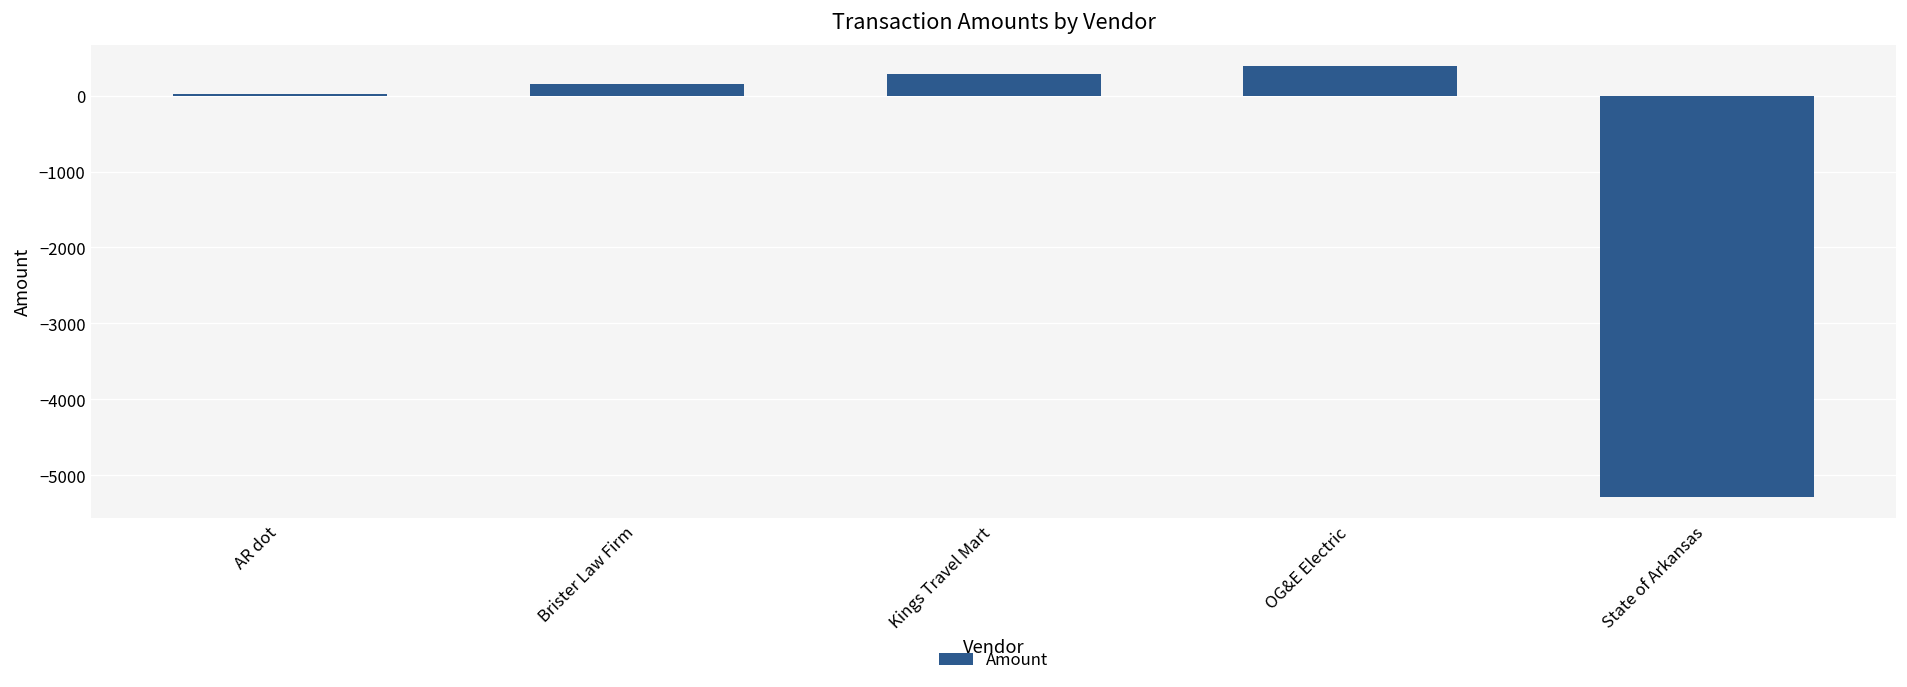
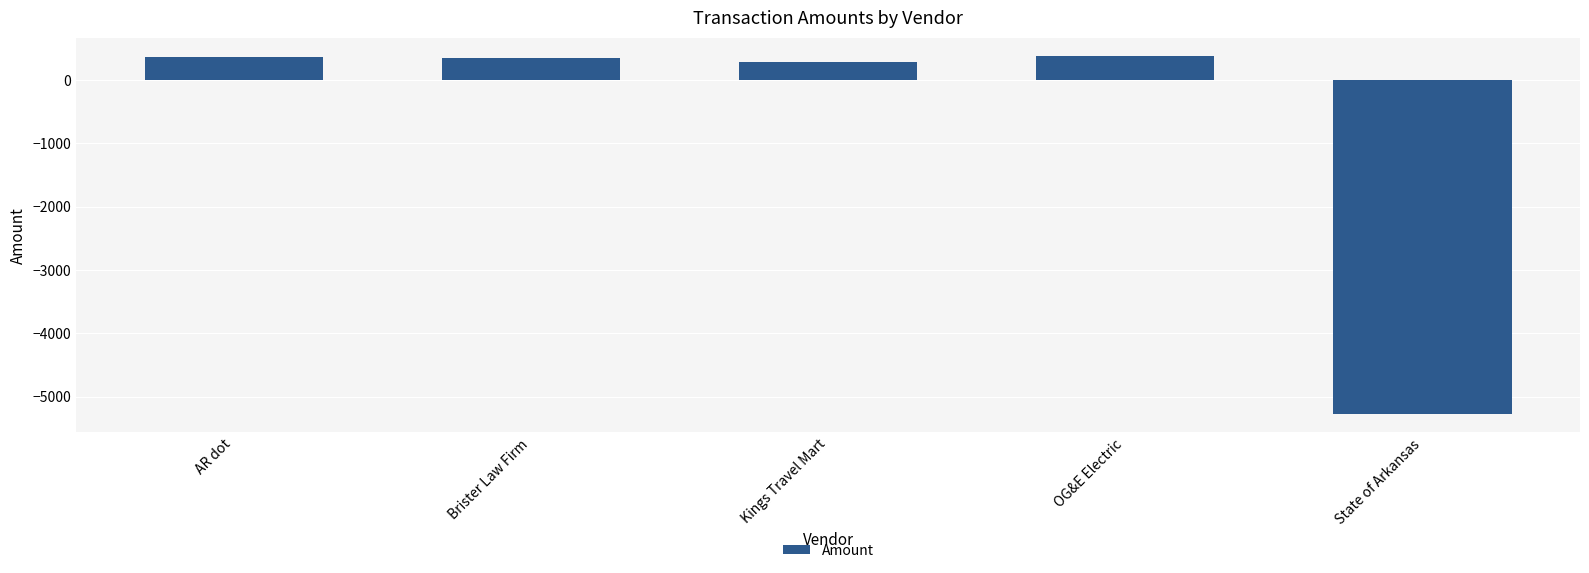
  {
-   "AR dot": 0,
-   "Brister Law Firm": 200,
+   "AR dot": 400,
+   "Brister Law Firm": 300,
    "Kings Travel Mart": 300,
    "OG&E Electric": 400,
    "State of Arkansas": -5300
  }
